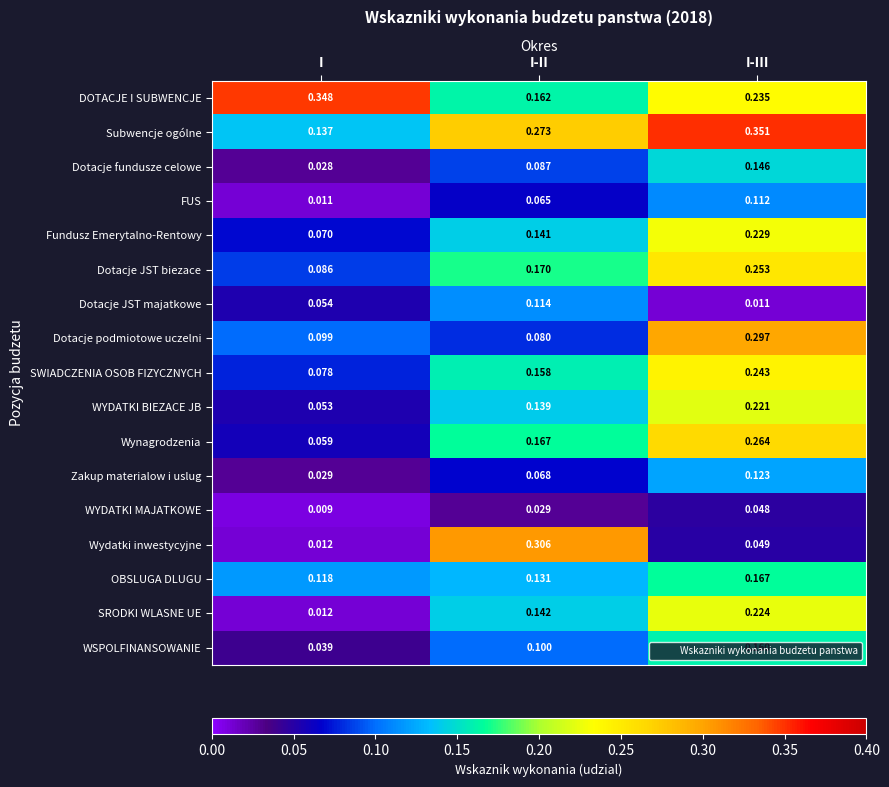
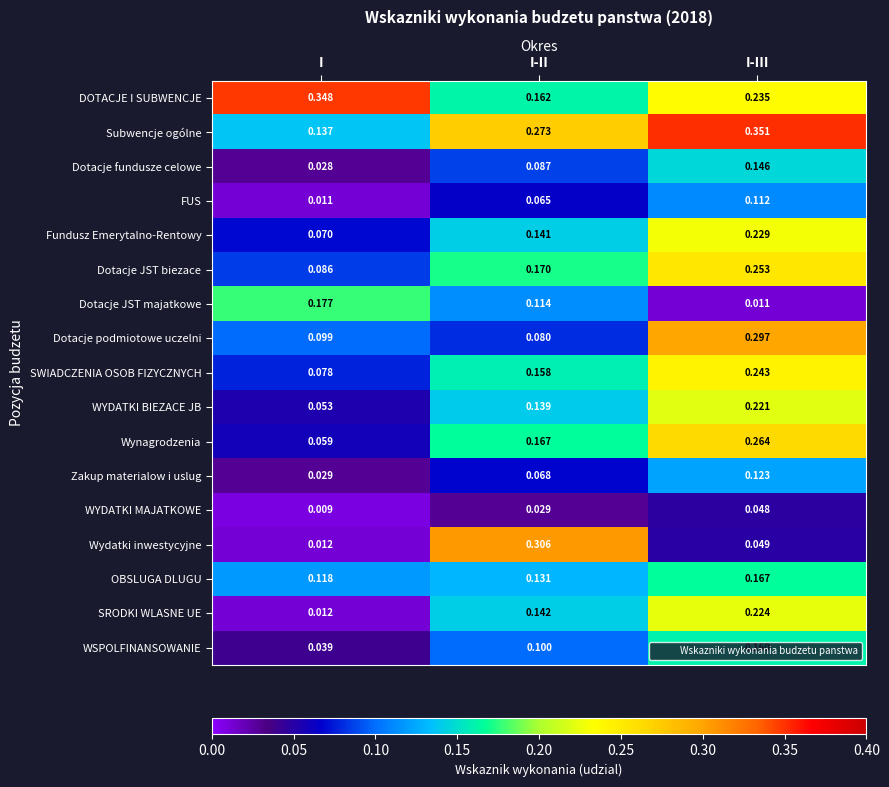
  {
    "DOTACJE I SUBWENCJE": {
      "I": 0.348,
      "I-II": 0.162,
      "I-III": 0.235
    },
    "Subwencje ogólne": {
      "I": 0.137,
      "I-II": 0.273,
      "I-III": 0.351
    },
    "Dotacje fundusze celowe": {
      "I": 0.028,
      "I-II": 0.087,
      "I-III": 0.146
    },
    "FUS": {
      "I": 0.011,
      "I-II": 0.065,
      "I-III": 0.112
    },
    "Fundusz Emerytalno-Rentowy": {
      "I": 0.070,
      "I-II": 0.141,
      "I-III": 0.229
    },
    "Dotacje JST biezace": {
      "I": 0.086,
      "I-II": 0.170,
      "I-III": 0.253
    },
    "Dotacje JST majatkowe": {
-     "I": 0.054,
+     "I": 0.177,
      "I-II": 0.114,
      "I-III": 0.011
    },
    "Dotacje podmiotowe uczelni": {
      "I": 0.099,
      "I-II": 0.080,
      "I-III": 0.297
    },
    "SWIADCZENIA OSOB FIZYCZNYCH": {
      "I": 0.078,
      "I-II": 0.158,
      "I-III": 0.243
    },
    "WYDATKI BIEZACE JB": {
      "I": 0.053,
      "I-II": 0.139,
      "I-III": 0.221
    },
    "Wynagrodzenia": {
      "I": 0.059,
      "I-II": 0.167,
      "I-III": 0.264
    },
    "Zakup materialow i uslug": {
      "I": 0.029,
      "I-II": 0.068,
      "I-III": 0.123
    },
    "WYDATKI MAJATKOWE": {
      "I": 0.009,
      "I-II": 0.029,
      "I-III": 0.048
    },
    "Wydatki inwestycyjne": {
      "I": 0.012,
      "I-II": 0.306,
      "I-III": 0.049
    },
    "OBSLUGA DLUGU": {
      "I": 0.118,
      "I-II": 0.131,
      "I-III": 0.167
    },
    "SRODKI WLASNE UE": {
      "I": 0.012,
      "I-II": 0.142,
      "I-III": 0.224
    },
    "WSPOLFINANSOWANIE": {
      "I": 0.039,
      "I-II": 0.100
    }
  }
